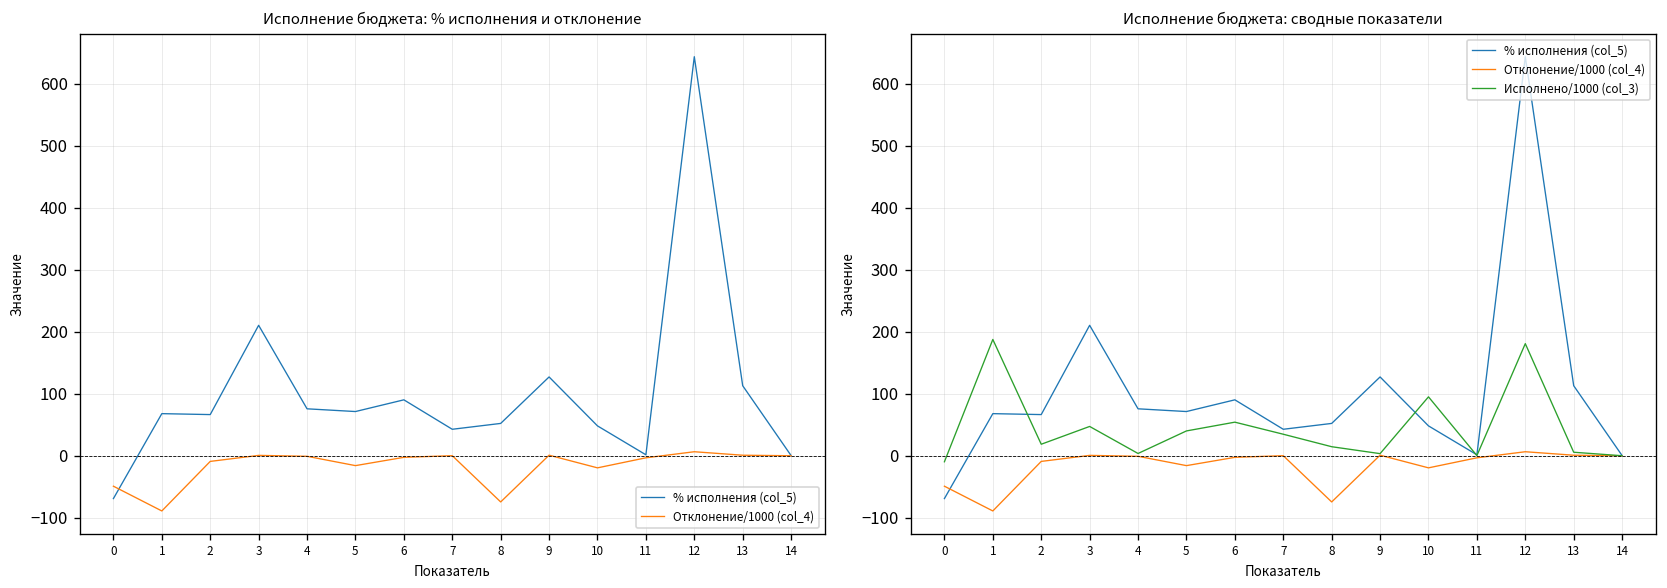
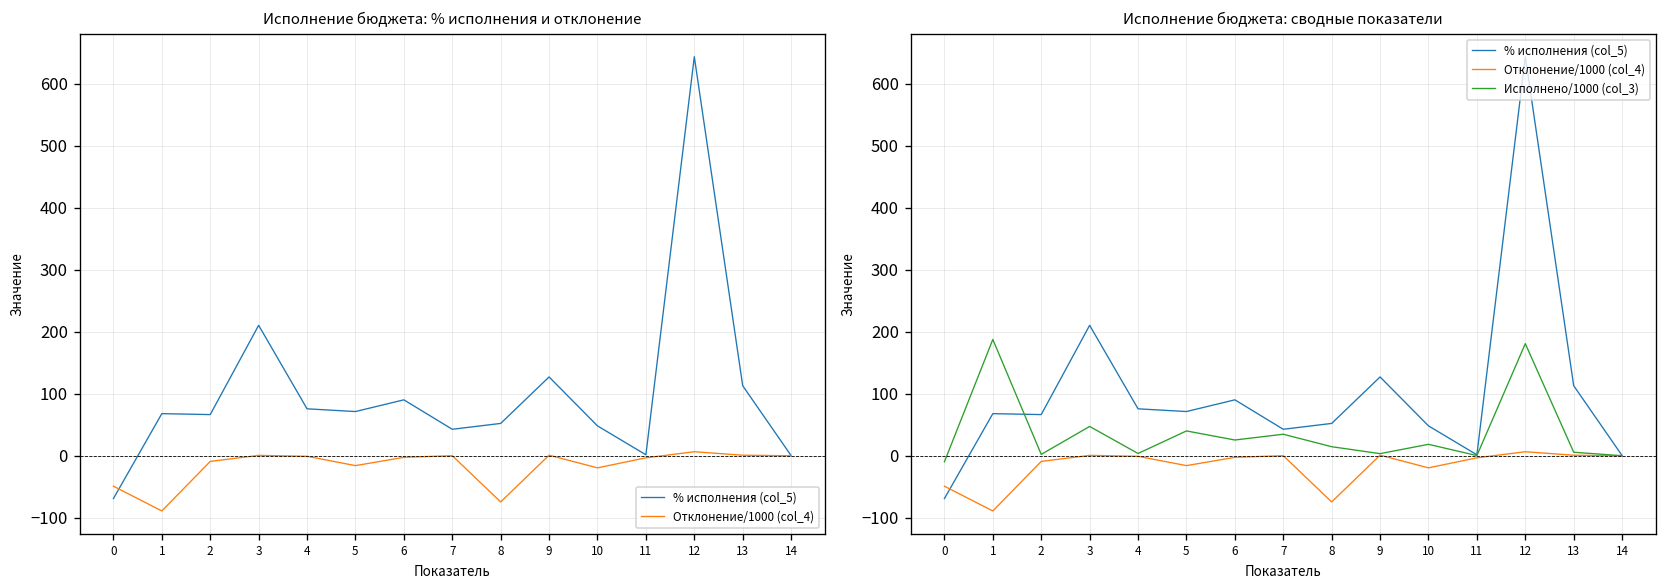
  {
    "Исполнение бюджета: % исполнения и отклонение": {
      "% исполнения (col_5)": {
        "0": -70,
        "1": 70,
        "2": 70,
        "3": 210,
        "4": 80,
        "5": 70,
        "6": 90,
        "7": 40,
        "8": 50,
        "9": 130,
        "10": 50,
        "12": 640,
        "13": 110
      },
      "Отклонение/1000 (col_4)": {
        "0": -50,
        "1": -90,
        "2": -10,
        "3": 0,
        "4": 0,
        "5": -20,
        "6": 0,
        "7": 0,
        "8": -70,
        "9": 0,
        "10": -20,
        "12": 10,
        "13": 0
      }
    },
    "Исполнение бюджета: сводные показатели": {
      "% исполнения (col_5)": {
        "0": -70,
        "1": 70,
        "2": 70,
        "3": 210,
        "4": 80,
        "5": 70,
        "6": 90,
        "7": 40,
        "8": 50,
        "9": 130,
        "10": 50,
        "13": 110
      },
      "Отклонение/1000 (col_4)": {
        "0": -50,
        "1": -90,
        "2": -10,
        "3": 0,
        "5": -20,
        "6": 0,
        "7": 0,
        "8": -70,
        "10": -20,
        "12": 10
      },
      "Исполнено/1000 (col_3)": {
        "0": -10,
        "1": 190,
-       "2": 20,
+       "2": 0,
        "3": 50,
        "5": 40,
-       "6": 50,
+       "6": 30,
        "7": 30,
        "8": 10,
-       "10": 90,
+       "10": 20,
        "12": 180
      }
    }
  }
